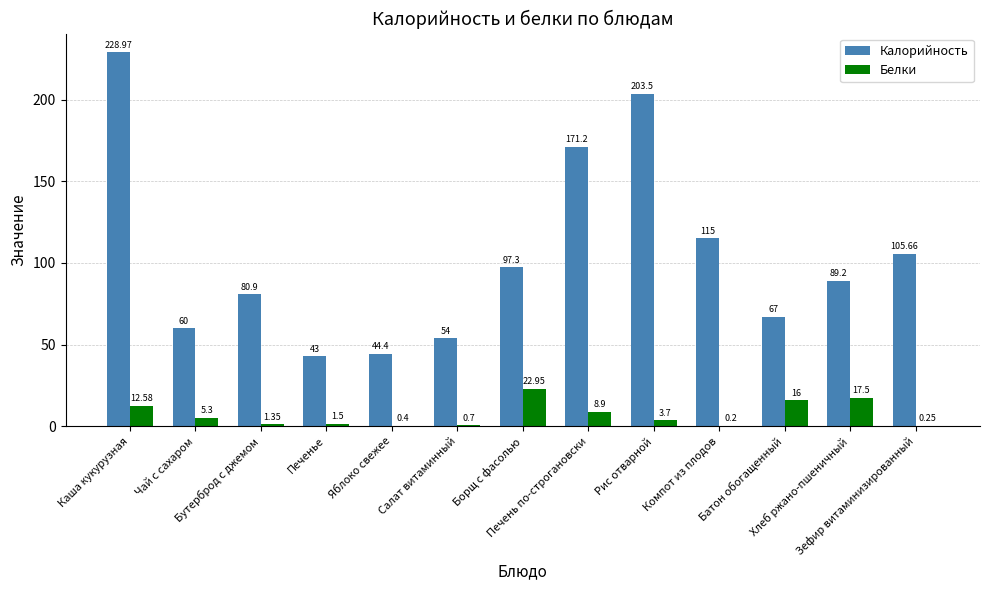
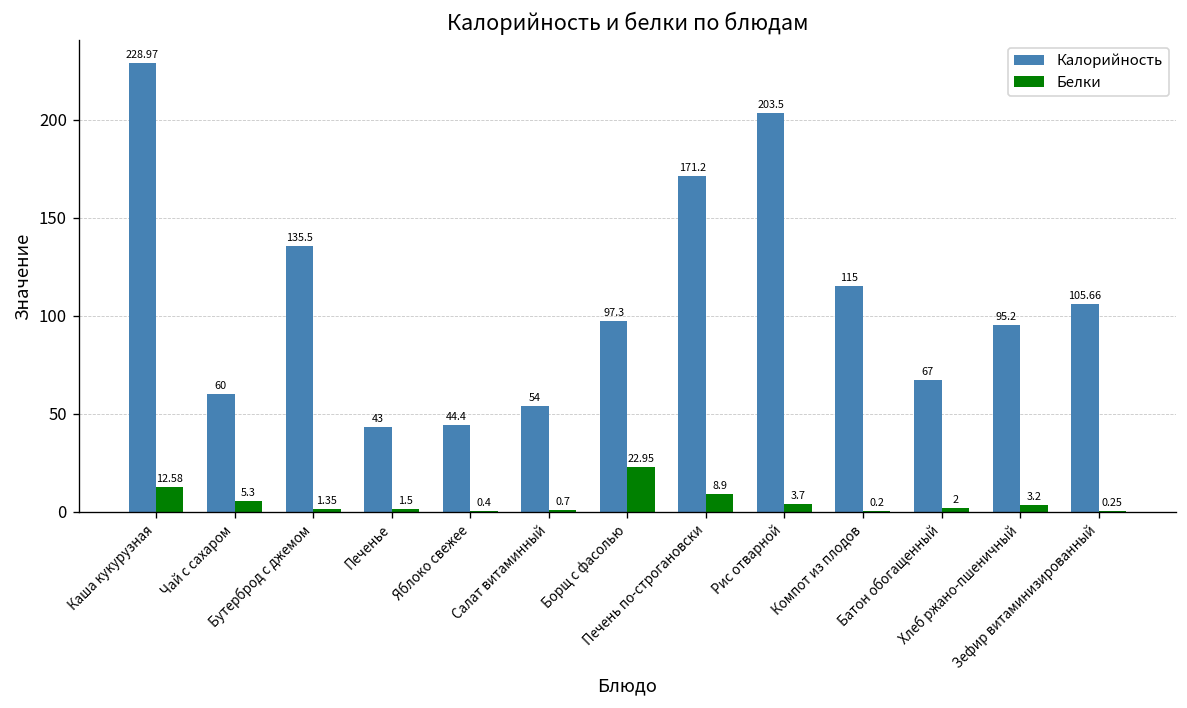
  {
    "Калорийность": {
      "Каша кукурузная": 228.97,
      "Чай с сахаром": 60,
-     "Бутерброд с джемом": 80.9,
+     "Бутерброд с джемом": 135.5,
      "Печенье": 43,
      "Яблоко свежее": 44.4,
      "Салат витаминный": 54,
      "Борщ с фасолью": 97.3,
      "Печень по-строгановски": 171.2,
      "Рис отварной": 203.5,
      "Компот из плодов": 115,
      "Батон обогащенный": 67,
-     "Хлеб ржано-пшеничный": 89.2,
+     "Хлеб ржано-пшеничный": 95.2,
      "Зефир витаминизированный": 105.66
    },
    "Белки": {
      "Каша кукурузная": 12.58,
      "Чай с сахаром": 5.3,
      "Бутерброд с джемом": 1.35,
      "Печенье": 1.5,
      "Яблоко свежее": 0.4,
      "Салат витаминный": 0.7,
      "Борщ с фасолью": 22.95,
      "Печень по-строгановски": 8.9,
      "Рис отварной": 3.7,
      "Компот из плодов": 0.2,
-     "Батон обогащенный": 16,
-     "Хлеб ржано-пшеничный": 17.5,
+     "Батон обогащенный": 2,
+     "Хлеб ржано-пшеничный": 3.2,
      "Зефир витаминизированный": 0.25
    }
  }
